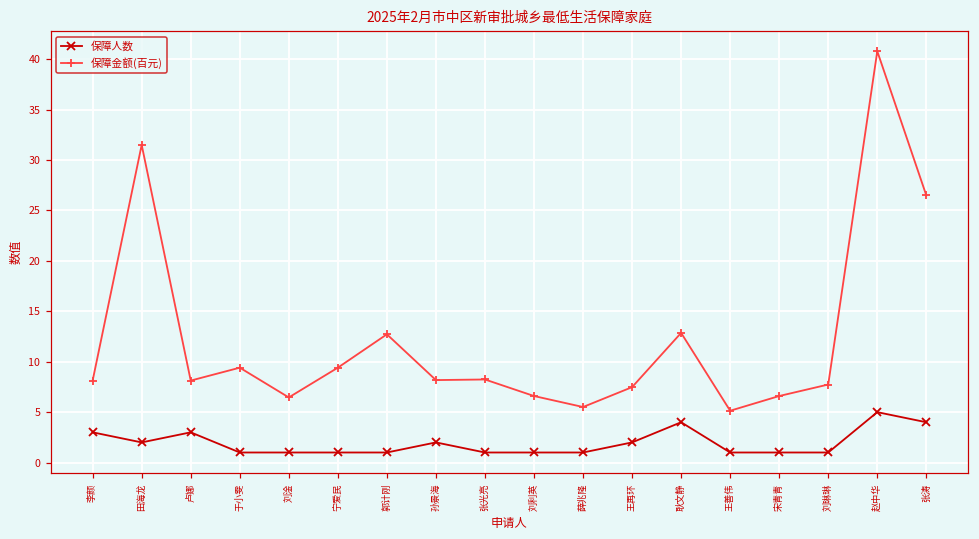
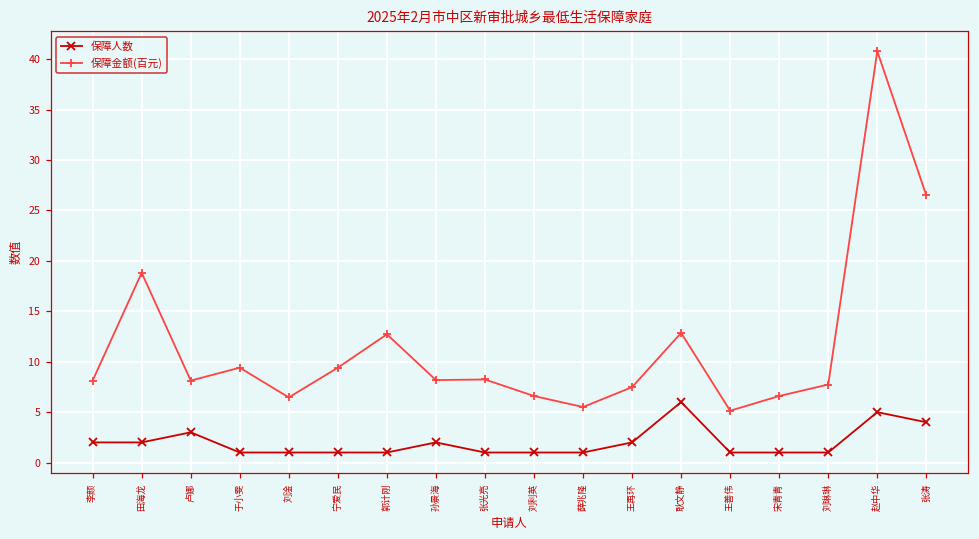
  {
    "保障人数": {
-     "李颜": 3,
+     "李颜": 2,
      "田海龙": 2,
      "卢娜": 3,
      "于小雯": 1,
      "刘淦": 1,
      "宁爱民": 1,
      "郭计刚": 1,
      "孙景海": 2,
      "张光亮": 1,
      "刘利英": 1,
      "薛兆隆": 1,
      "王再环": 2,
-     "耿文静": 4,
+     "耿文静": 6,
      "王善伟": 1,
      "宋青青": 1,
      "刘琳琳": 1,
      "赵中华": 5,
      "张涛": 4
    },
    "保障金额(百元)": {
      "李颜": 8,
-     "田海龙": 32,
+     "田海龙": 19,
      "卢娜": 8,
      "于小雯": 9,
      "刘淦": 6,
      "宁爱民": 9,
      "郭计刚": 13,
      "孙景海": 8,
      "张光亮": 8,
      "刘利英": 7,
      "薛兆隆": 6,
      "王再环": 7,
      "耿文静": 13,
      "王善伟": 5,
      "宋青青": 7,
      "刘琳琳": 8,
      "赵中华": 41,
      "张涛": 26
    }
  }
